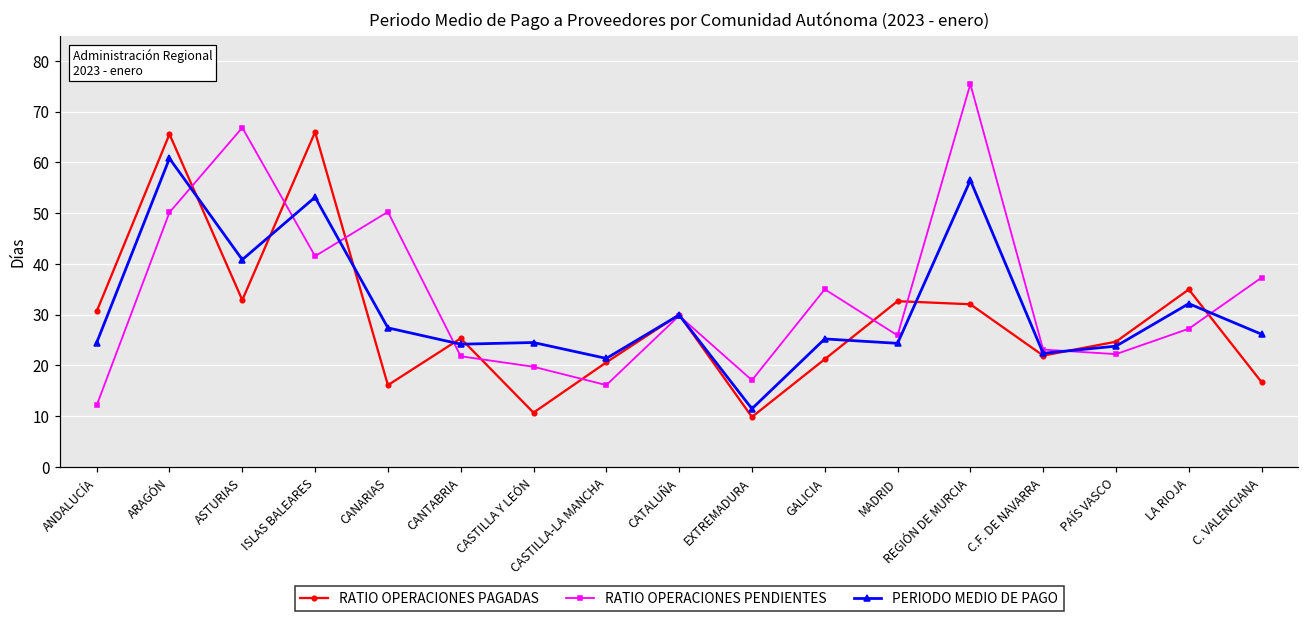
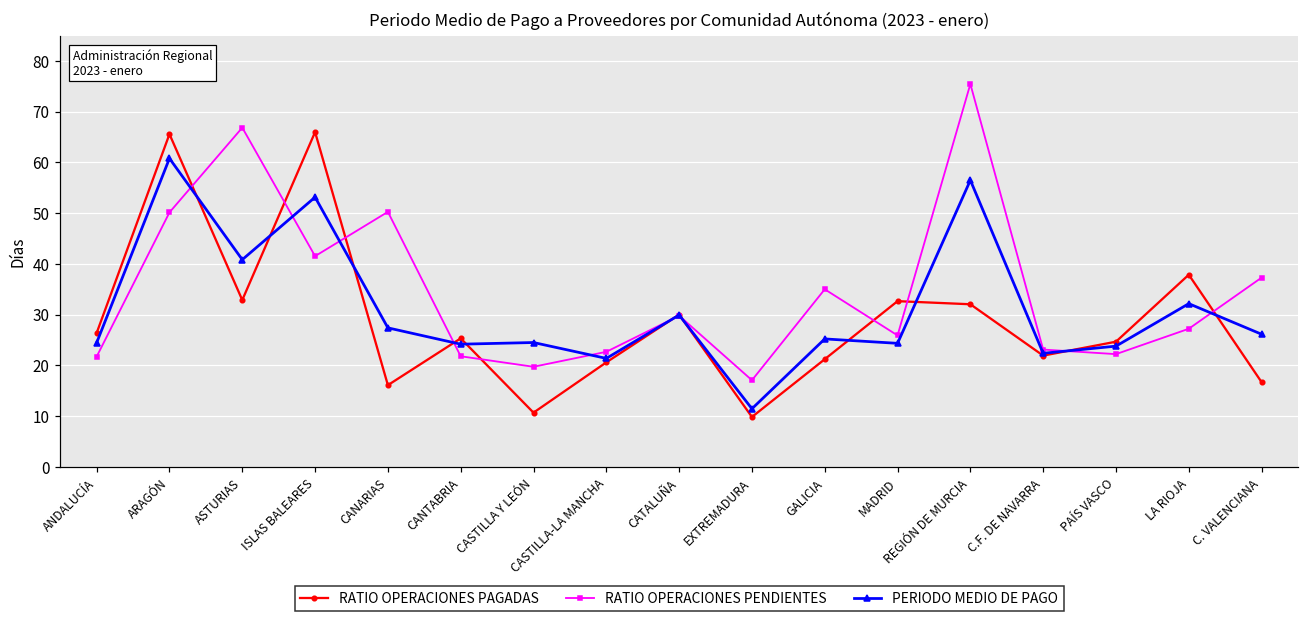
  {
    "RATIO OPERACIONES PAGADAS": {
-     "ANDALUCÍA": 31,
+     "ANDALUCÍA": 26,
      "ARAGÓN": 66,
      "ASTURIAS": 33,
      "ISLAS BALEARES": 66,
      "CANARIAS": 16,
      "CANTABRIA": 25,
      "CASTILLA Y LEÓN": 11,
      "CASTILLA-LA MANCHA": 21,
      "EXTREMADURA": 10,
      "GALICIA": 21,
      "MADRID": 33,
      "REGIÓN DE MURCIA": 32,
      "PAÍS VASCO": 25,
-     "LA RIOJA": 35,
+     "LA RIOJA": 38,
      "C. VALENCIANA": 17
    },
    "RATIO OPERACIONES PENDIENTES": {
-     "ANDALUCÍA": 12,
+     "ANDALUCÍA": 22,
      "ARAGÓN": 50,
      "ASTURIAS": 67,
      "ISLAS BALEARES": 42,
      "CANARIAS": 50,
      "CANTABRIA": 22,
      "CASTILLA Y LEÓN": 20,
-     "CASTILLA-LA MANCHA": 16,
+     "CASTILLA-LA MANCHA": 23,
      "EXTREMADURA": 17,
      "GALICIA": 35,
      "MADRID": 26,
      "REGIÓN DE MURCIA": 75,
      "C.F. DE NAVARRA": 23,
      "PAÍS VASCO": 22,
      "LA RIOJA": 27,
      "C. VALENCIANA": 37
    },
    "PERIODO MEDIO DE PAGO": {
      "ANDALUCÍA": 24,
      "ARAGÓN": 61,
      "ASTURIAS": 41,
      "ISLAS BALEARES": 53,
      "CANARIAS": 27,
      "CANTABRIA": 24,
      "CASTILLA Y LEÓN": 25,
      "CASTILLA-LA MANCHA": 21,
      "EXTREMADURA": 11,
      "GALICIA": 25,
      "MADRID": 24,
      "REGIÓN DE MURCIA": 56,
      "PAÍS VASCO": 24,
      "LA RIOJA": 32,
      "C. VALENCIANA": 26
    }
  }
